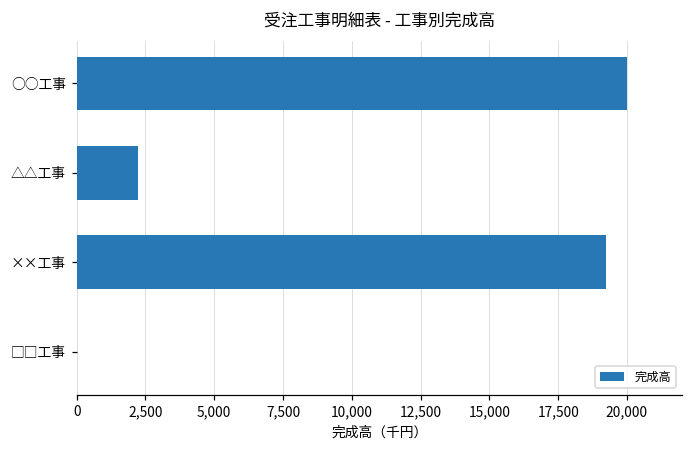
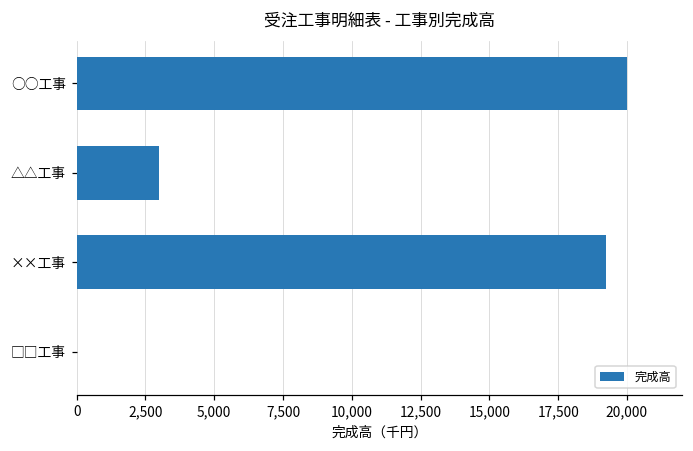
  {
    "○○工事": "20,000",
-   "△△工事": "2,200",
+   "△△工事": "3,000",
    "××工事": "19,300",
    "□□工事": "0"
  }
